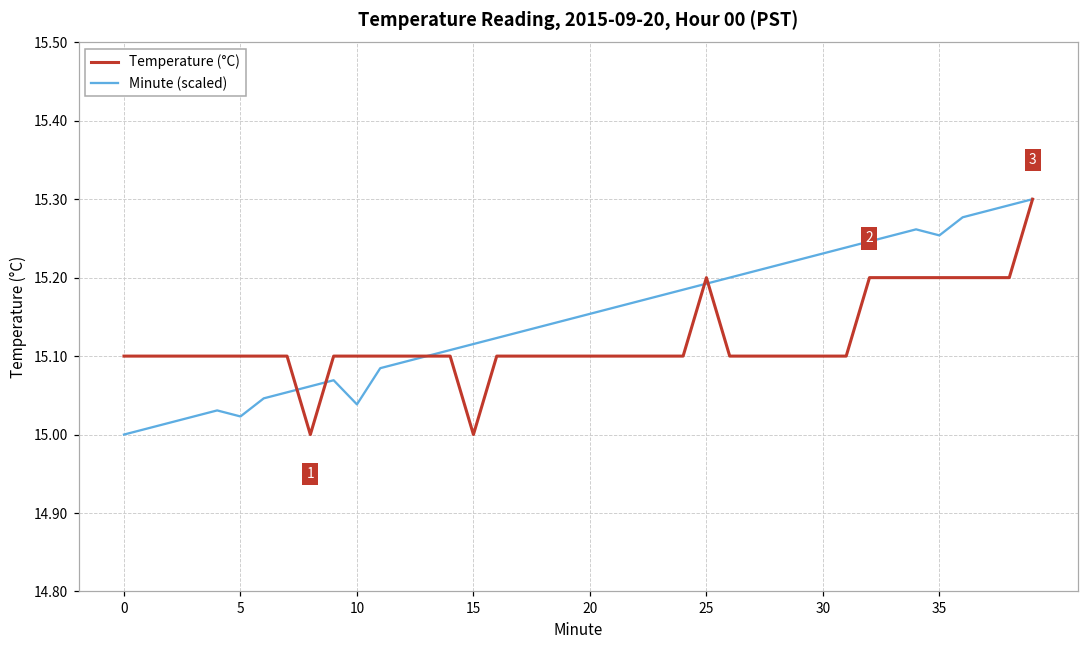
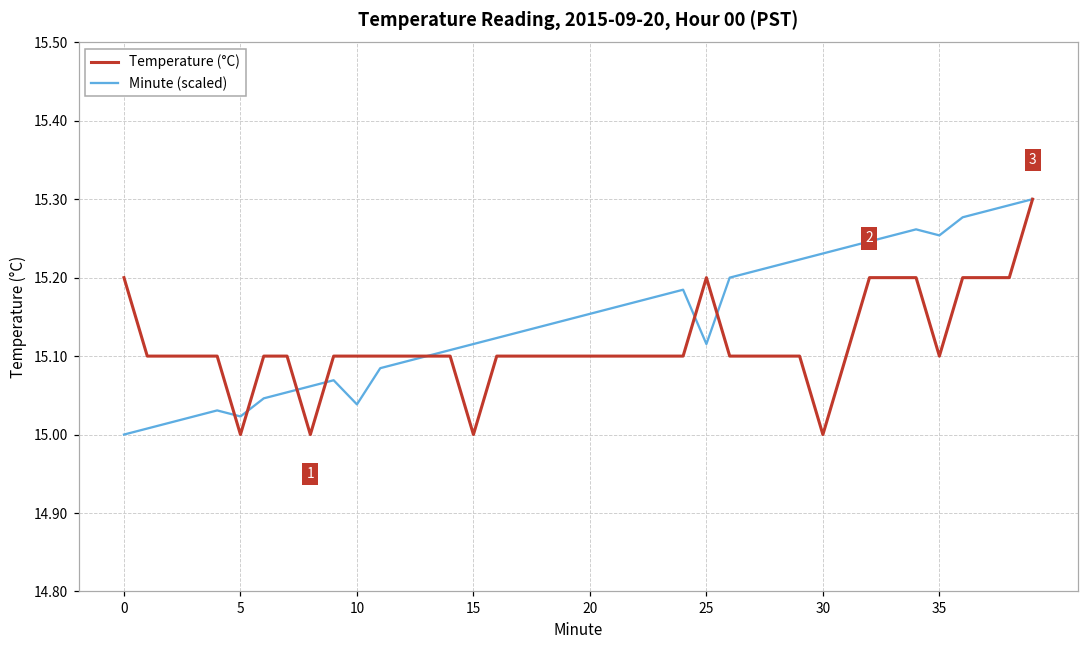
  {
    "Temperature (°C)": {
-     "0": 15.1,
-     "5": 15.1,
+     "0": 15.2,
+     "5": 15.0,
      "10": 15.1,
      "15": 15.0,
      "20": 15.1,
      "25": 15.2,
-     "30": 15.1,
-     "35": 15.2
+     "30": 15.0,
+     "35": 15.1
    },
    "Minute (scaled)": {
      "0": 15.00,
      "5": 15.02,
      "10": 15.04,
      "15": 15.12,
      "20": 15.15,
-     "25": 15.19,
+     "25": 15.12,
      "30": 15.23,
      "35": 15.25
    }
  }
